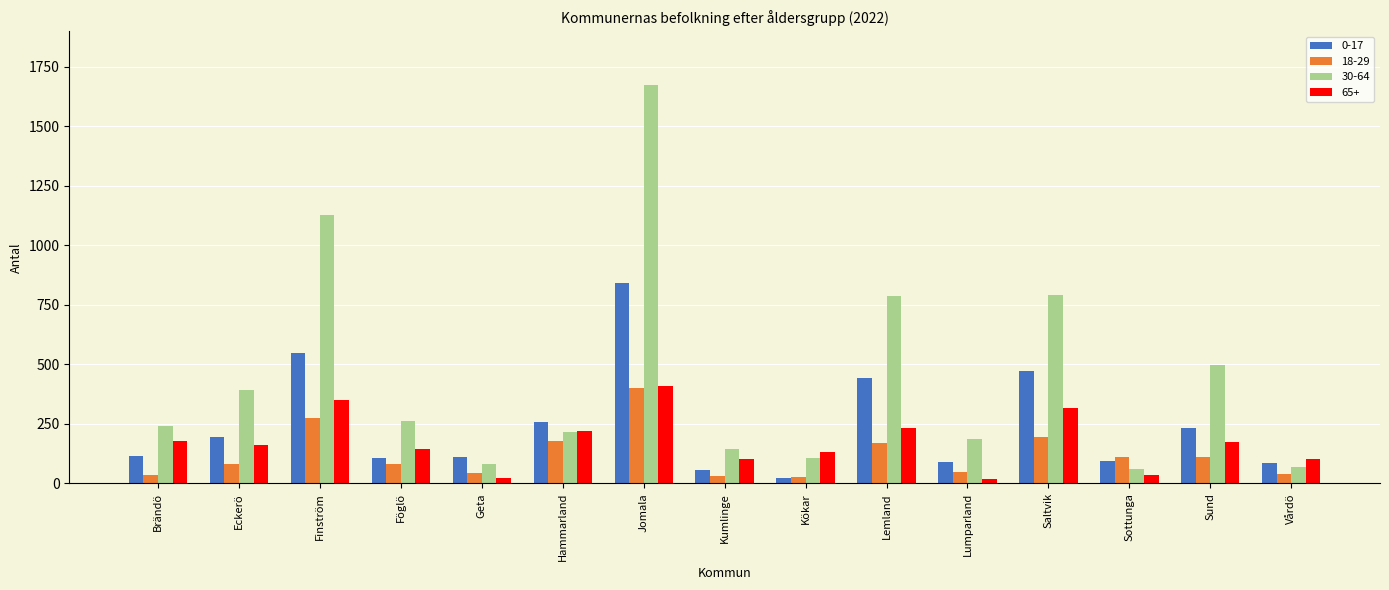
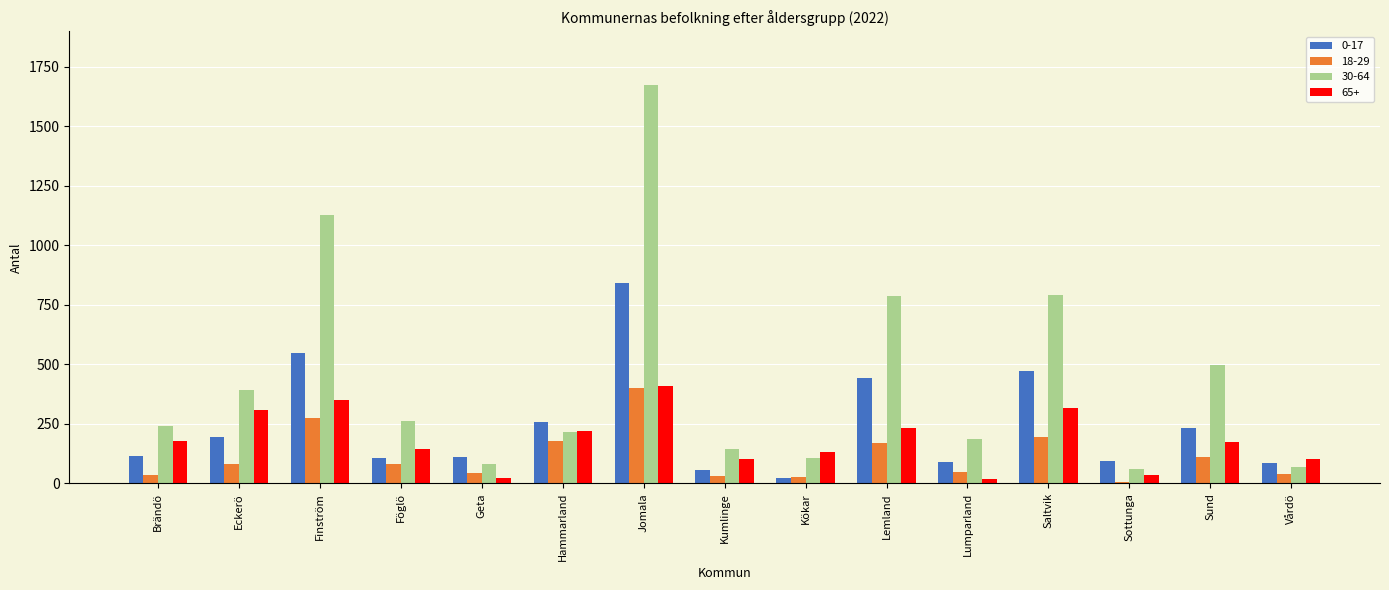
  {
    "0-17": {
      "Brändö": 110,
      "Eckerö": 190,
      "Finström": 550,
      "Föglö": 110,
      "Geta": 110,
      "Hammarland": 260,
      "Jomala": 840,
      "Kumlinge": 50,
      "Kökar": 20,
      "Lemland": 440,
      "Lumparland": 90,
      "Saltvik": 470,
      "Sottunga": 90,
      "Sund": 230,
      "Vårdö": 90
    },
    "18-29": {
      "Brändö": 40,
      "Eckerö": 80,
      "Finström": 280,
      "Föglö": 80,
      "Geta": 40,
      "Hammarland": 180,
      "Jomala": 400,
      "Kumlinge": 30,
      "Kökar": 30,
      "Lemland": 170,
      "Lumparland": 50,
      "Saltvik": 190,
-     "Sottunga": 110,
+     "Sottunga": 10,
      "Sund": 110,
      "Vårdö": 40
    },
    "30-64": {
      "Brändö": 240,
      "Eckerö": 390,
      "Finström": 1130,
      "Föglö": 260,
      "Geta": 80,
      "Hammarland": 210,
      "Jomala": 1680,
      "Kumlinge": 140,
      "Kökar": 110,
      "Lemland": 790,
      "Lumparland": 190,
      "Saltvik": 790,
      "Sottunga": 60,
      "Sund": 500,
      "Vårdö": 70
    },
    "65+": {
      "Brändö": 180,
-     "Eckerö": 160,
+     "Eckerö": 310,
      "Finström": 350,
      "Föglö": 140,
      "Geta": 20,
      "Hammarland": 220,
      "Jomala": 410,
      "Kumlinge": 100,
      "Kökar": 130,
      "Lemland": 230,
      "Lumparland": 20,
      "Saltvik": 320,
      "Sottunga": 40,
      "Sund": 170,
      "Vårdö": 100
    }
  }
